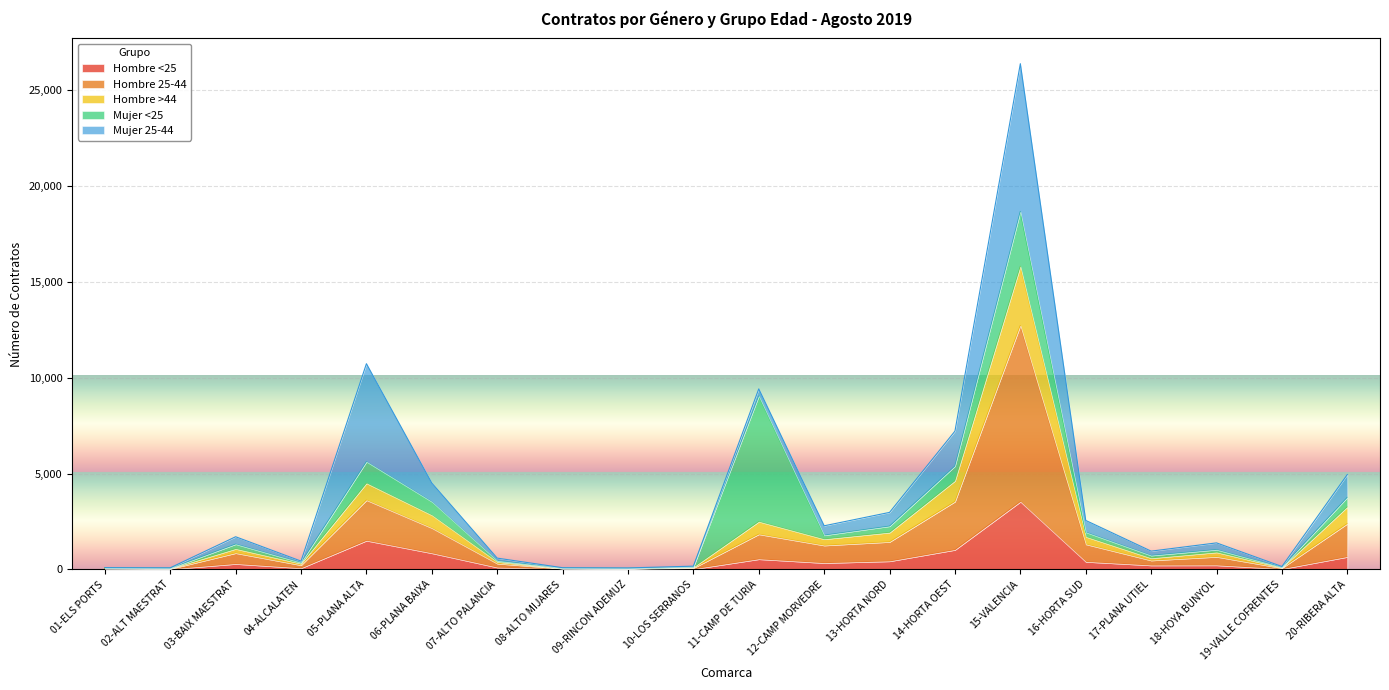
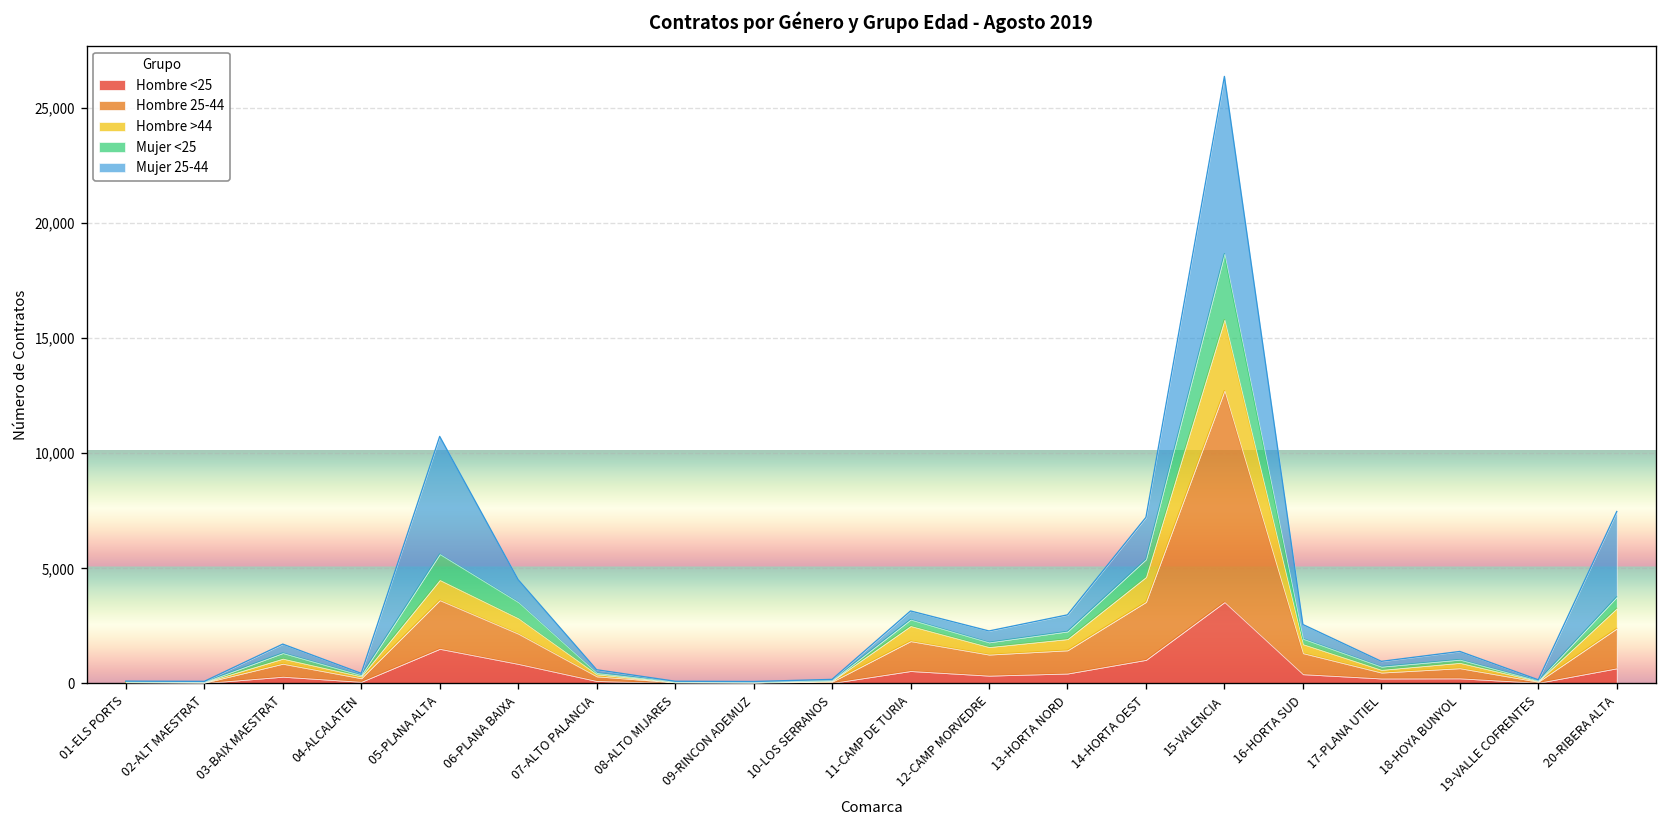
  {
    "Hombre >44": {
      "03-BAIX MAESTRAT": "200",
      "05-PLANA ALTA": "900",
      "06-PLANA BAIXA": "700",
      "11-CAMP DE TURIA": "700",
      "12-CAMP MORVEDRE": "300",
      "13-HORTA NORD": "500",
      "14-HORTA OEST": "1,100",
      "15-VALENCIA": "3,100",
      "16-HORTA SUD": "400",
      "18-HOYA BUNYOL": "200",
      "20-RIBERA ALTA": "900"
    },
    "Mujer <25": {
      "03-BAIX MAESTRAT": "200",
      "05-PLANA ALTA": "1,100",
      "06-PLANA BAIXA": "700",
-     "11-CAMP DE TURIA": "6,600",
+     "11-CAMP DE TURIA": "300",
      "12-CAMP MORVEDRE": "200",
      "13-HORTA NORD": "300",
      "14-HORTA OEST": "800",
      "15-VALENCIA": "2,900",
      "16-HORTA SUD": "200",
      "17-PLANA UTIEL": "100",
      "18-HOYA BUNYOL": "100",
      "20-RIBERA ALTA": "500"
    },
    "Mujer 25-44": {
      "03-BAIX MAESTRAT": "400",
      "05-PLANA ALTA": "5,100",
      "06-PLANA BAIXA": "1,000",
      "07-ALTO PALANCIA": "100",
      "11-CAMP DE TURIA": "400",
      "12-CAMP MORVEDRE": "500",
      "13-HORTA NORD": "700",
      "14-HORTA OEST": "1,800",
      "15-VALENCIA": "7,700",
      "16-HORTA SUD": "600",
      "17-PLANA UTIEL": "200",
      "18-HOYA BUNYOL": "400",
-     "20-RIBERA ALTA": "1,200"
+     "20-RIBERA ALTA": "3,700"
    }
  }
